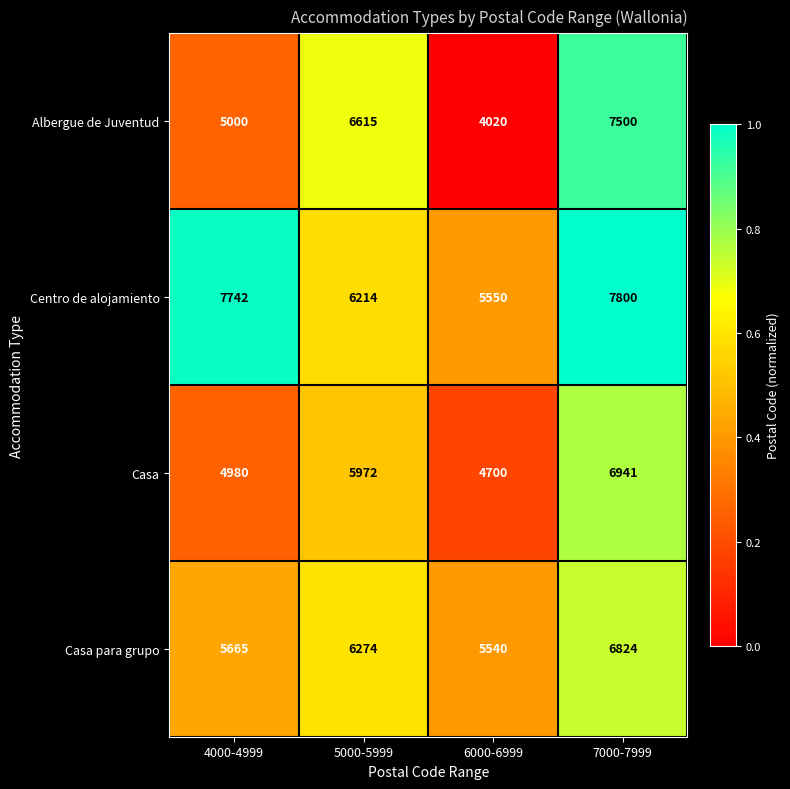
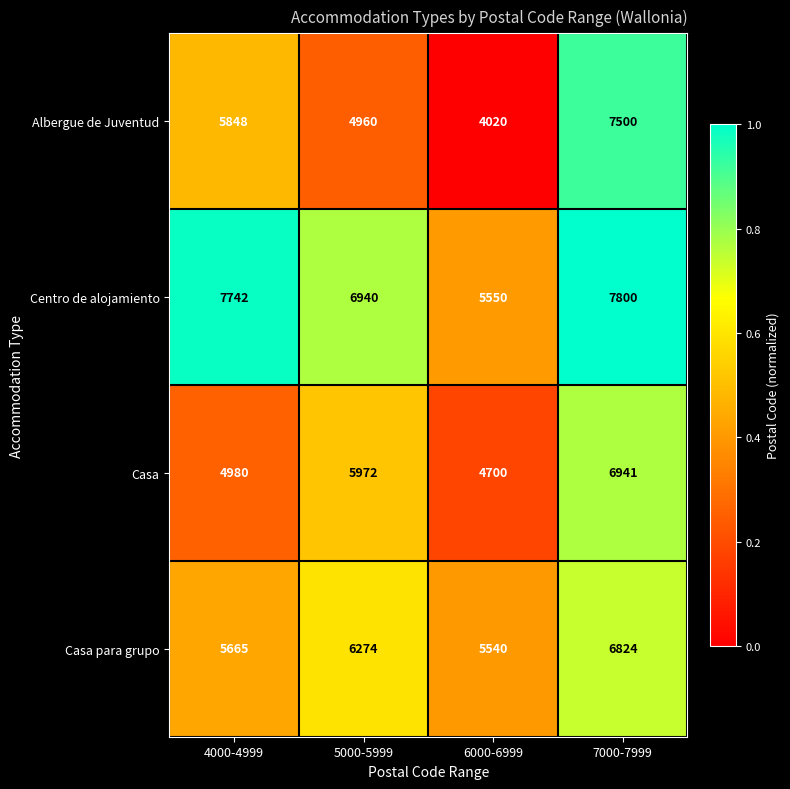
  {
    "Albergue de Juventud": {
-     "4000-4999": 5000,
-     "5000-5999": 6615,
+     "4000-4999": 5848,
+     "5000-5999": 4960,
      "6000-6999": 4020,
      "7000-7999": 7500
    },
    "Centro de alojamiento": {
      "4000-4999": 7742,
-     "5000-5999": 6214,
+     "5000-5999": 6940,
      "6000-6999": 5550,
      "7000-7999": 7800
    },
    "Casa": {
      "4000-4999": 4980,
      "5000-5999": 5972,
      "6000-6999": 4700,
      "7000-7999": 6941
    },
    "Casa para grupo": {
      "4000-4999": 5665,
      "5000-5999": 6274,
      "6000-6999": 5540,
      "7000-7999": 6824
    }
  }
